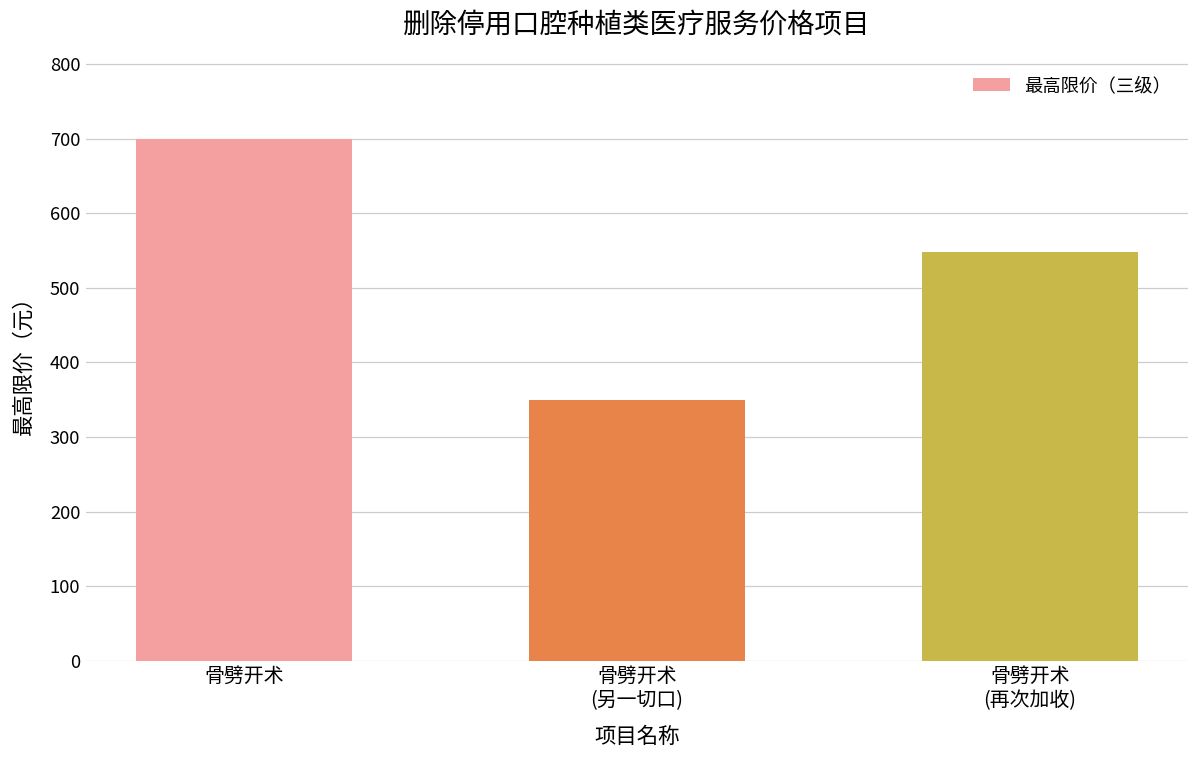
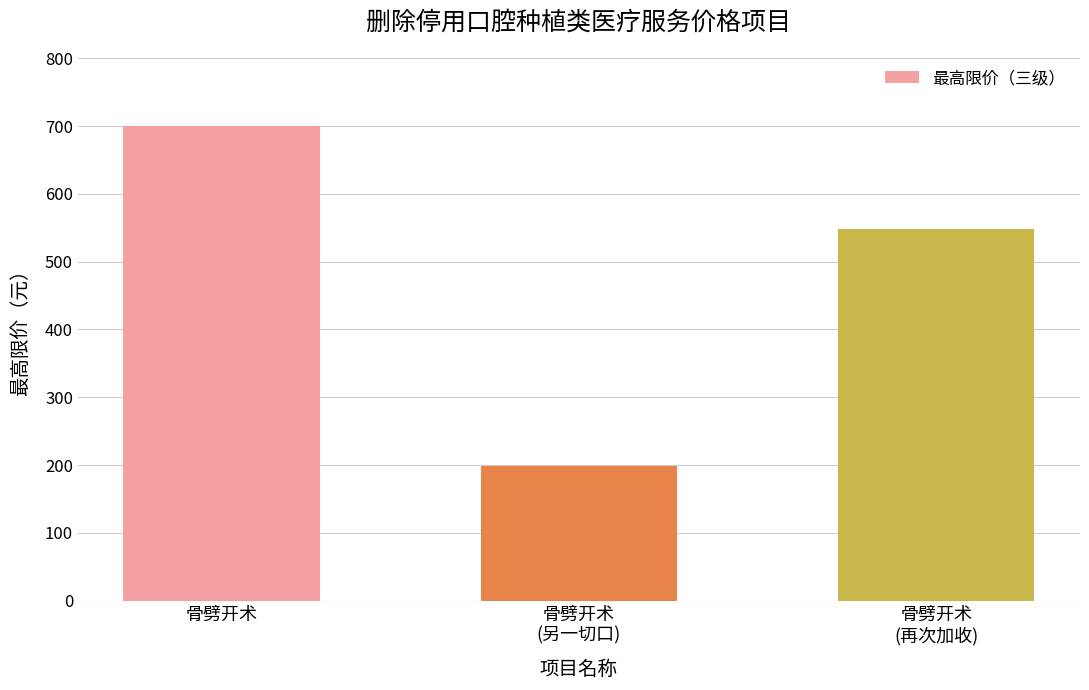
  {
    "骨劈开术": 700,
-   "骨劈开术 (另一切口)": 350,
+   "骨劈开术 (另一切口)": 200,
    "骨劈开术 (再次加收)": 550
  }
